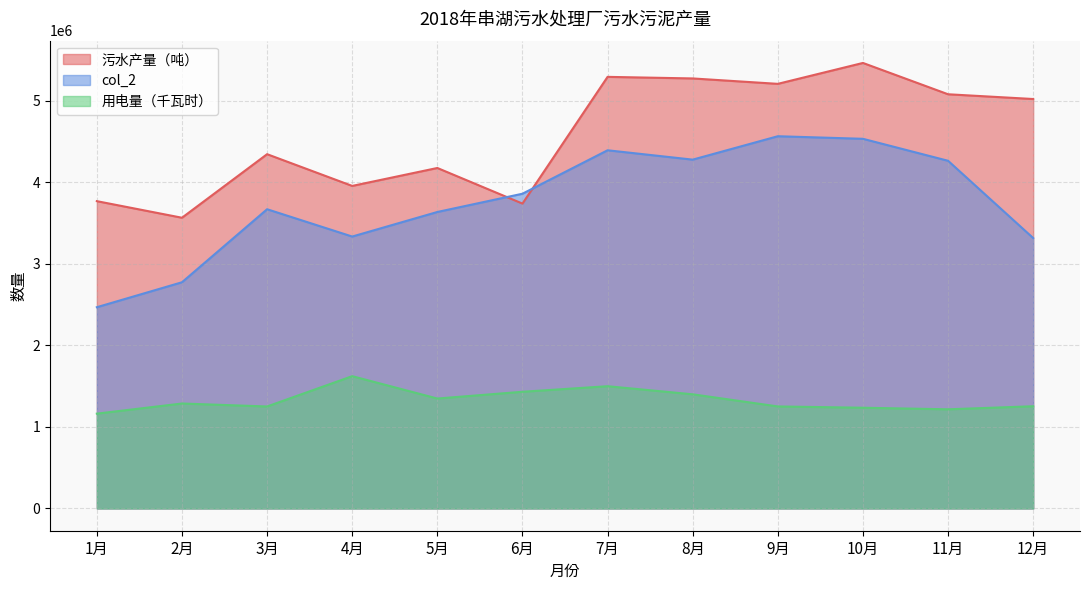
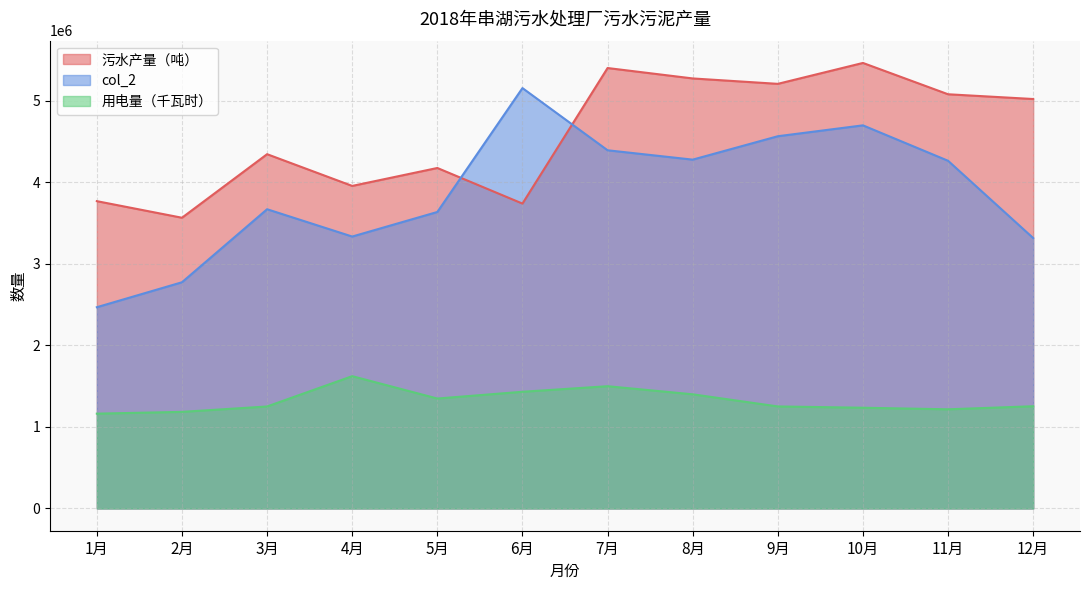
  {
    "污水产量（吨）": {
      "1月": 3800000,
      "2月": 3600000,
      "3月": 4300000,
      "4月": 4000000,
      "5月": 4200000,
      "6月": 3700000,
-     "7月": 5300000,
+     "7月": 5400000,
      "8月": 5300000,
      "9月": 5200000,
      "10月": 5500000,
      "11月": 5100000,
      "12月": 5000000
    },
    "col_2": {
      "1月": 2500000,
      "2月": 2800000,
      "3月": 3700000,
      "4月": 3300000,
      "5月": 3600000,
-     "6月": 3900000,
+     "6月": 5200000,
      "7月": 4400000,
      "8月": 4300000,
      "9月": 4600000,
-     "10月": 4500000,
+     "10月": 4700000,
      "11月": 4300000,
      "12月": 3300000
    },
    "用电量（千瓦时）": {
      "1月": 1200000,
-     "2月": 1300000,
+     "2月": 1200000,
      "3月": 1200000,
      "4月": 1600000,
      "5月": 1300000,
      "6月": 1400000,
      "7月": 1500000,
      "8月": 1400000,
      "9月": 1300000,
      "10月": 1200000,
      "11月": 1200000,
      "12月": 1300000
    }
  }
